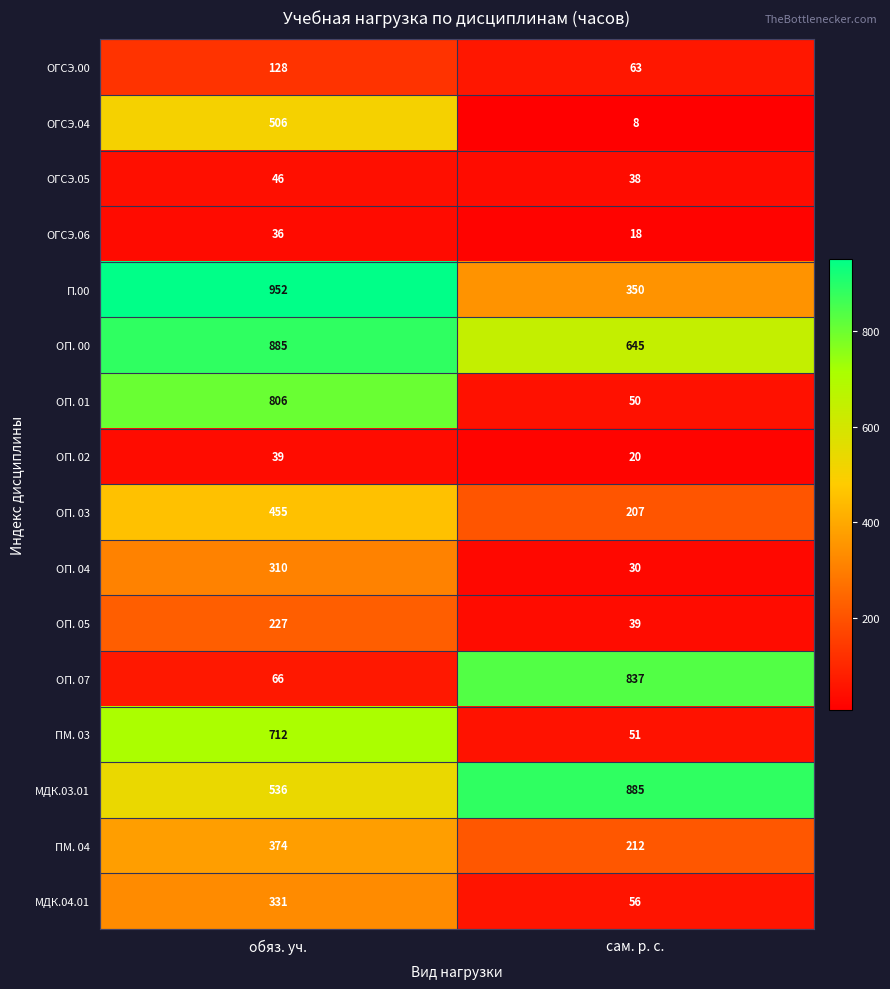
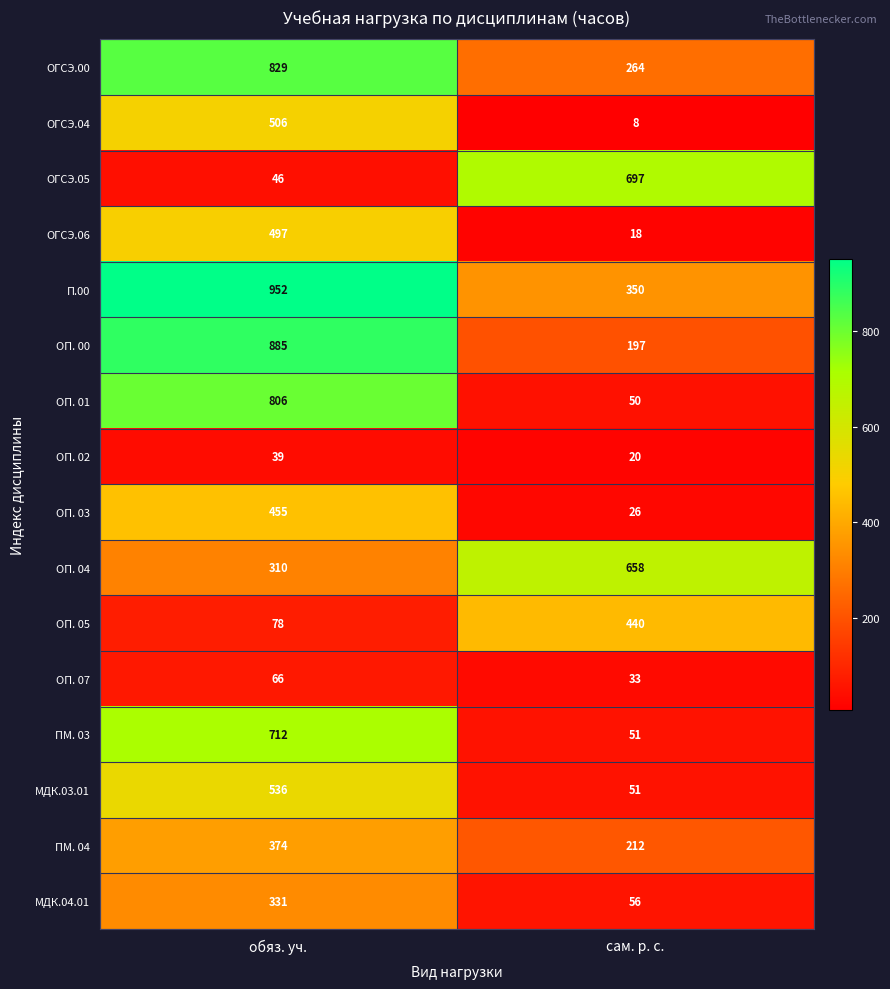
  {
    "ОГСЭ.00": {
-     "обяз. уч.": 128,
-     "сам. р. с.": 63
+     "обяз. уч.": 829,
+     "сам. р. с.": 264
    },
    "ОГСЭ.04": {
      "обяз. уч.": 506,
      "сам. р. с.": 8
    },
    "ОГСЭ.05": {
      "обяз. уч.": 46,
-     "сам. р. с.": 38
+     "сам. р. с.": 697
    },
    "ОГСЭ.06": {
-     "обяз. уч.": 36,
+     "обяз. уч.": 497,
      "сам. р. с.": 18
    },
    "П.00": {
      "обяз. уч.": 952,
      "сам. р. с.": 350
    },
    "ОП. 00": {
      "обяз. уч.": 885,
-     "сам. р. с.": 645
+     "сам. р. с.": 197
    },
    "ОП. 01": {
      "обяз. уч.": 806,
      "сам. р. с.": 50
    },
    "ОП. 02": {
      "обяз. уч.": 39,
      "сам. р. с.": 20
    },
    "ОП. 03": {
      "обяз. уч.": 455,
-     "сам. р. с.": 207
+     "сам. р. с.": 26
    },
    "ОП. 04": {
      "обяз. уч.": 310,
-     "сам. р. с.": 30
+     "сам. р. с.": 658
    },
    "ОП. 05": {
-     "обяз. уч.": 227,
-     "сам. р. с.": 39
+     "обяз. уч.": 78,
+     "сам. р. с.": 440
    },
    "ОП. 07": {
      "обяз. уч.": 66,
-     "сам. р. с.": 837
+     "сам. р. с.": 33
    },
    "ПМ. 03": {
      "обяз. уч.": 712,
      "сам. р. с.": 51
    },
    "МДК.03.01": {
      "обяз. уч.": 536,
-     "сам. р. с.": 885
+     "сам. р. с.": 51
    },
    "ПМ. 04": {
      "обяз. уч.": 374,
      "сам. р. с.": 212
    },
    "МДК.04.01": {
      "обяз. уч.": 331,
      "сам. р. с.": 56
    }
  }
